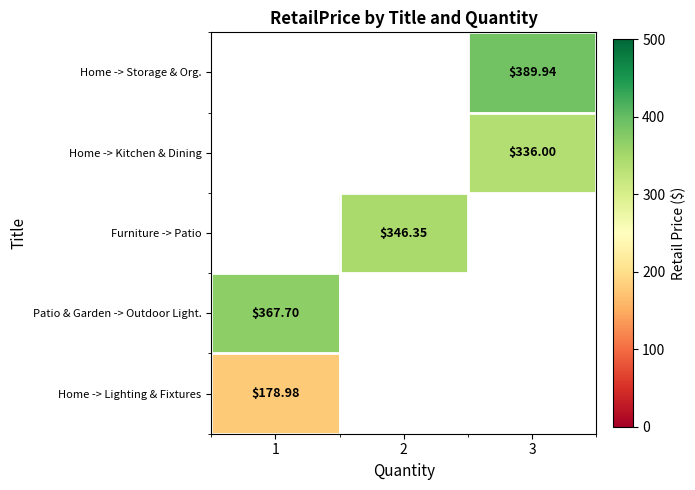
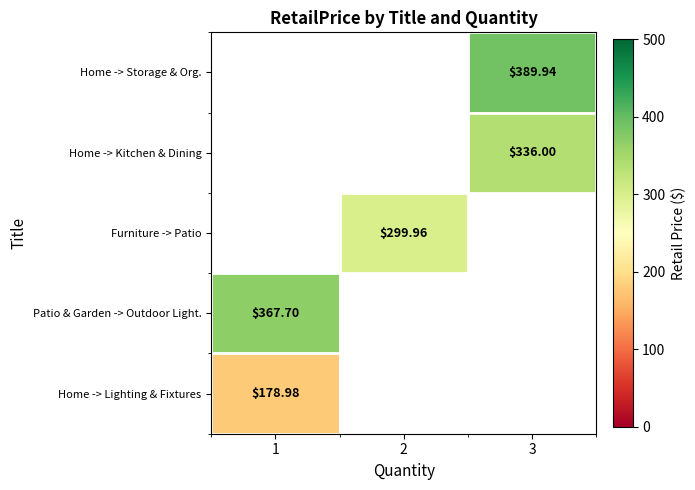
  {
    "Home -> Storage & Org.": {
      "3": "$389.94"
    },
    "Home -> Kitchen & Dining": {
      "3": "$336.00"
    },
    "Furniture -> Patio": {
-     "2": "$346.35"
+     "2": "$299.96"
    },
    "Patio & Garden -> Outdoor Light.": {
      "1": "$367.70"
    },
    "Home -> Lighting & Fixtures": {
      "1": "$178.98"
    }
  }
